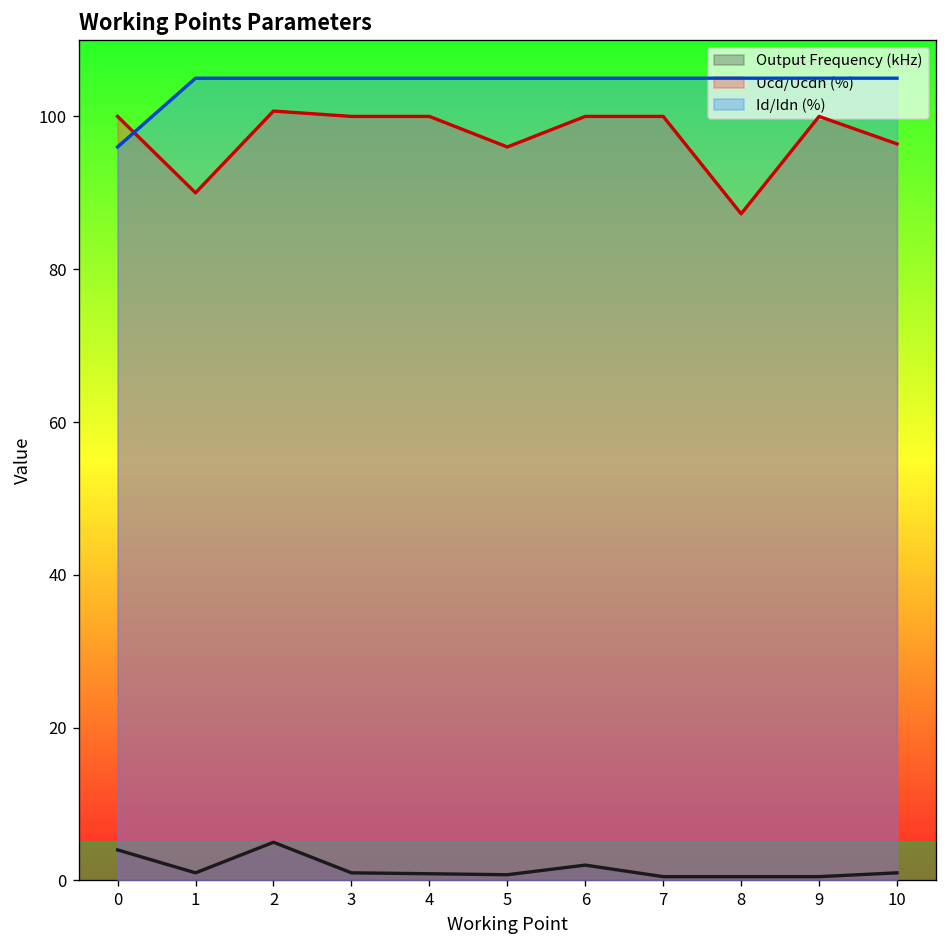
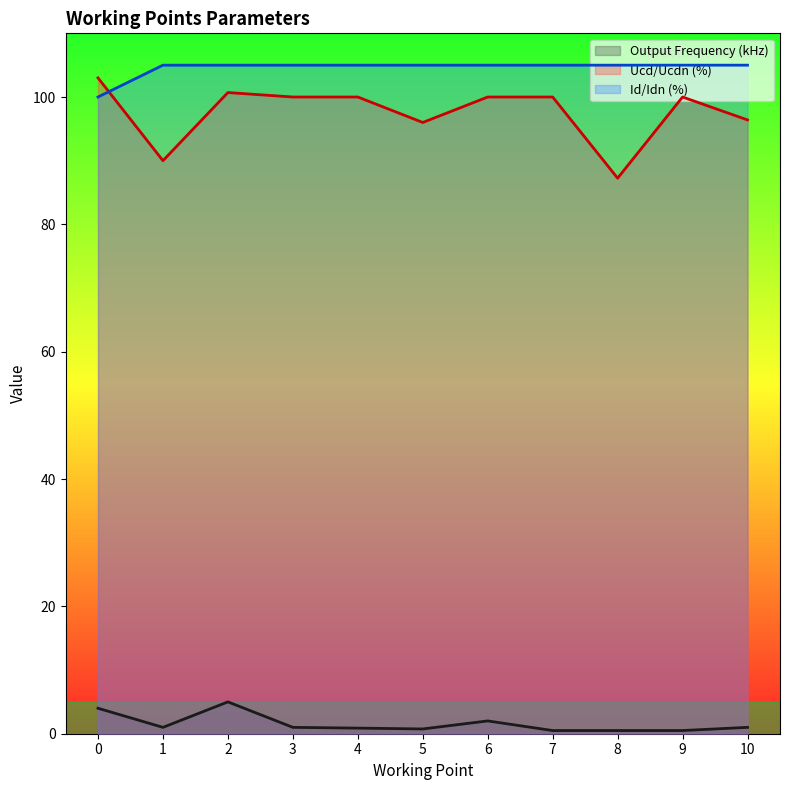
  {
    "Ucd/Ucdn (%)": {
-     "0": 100,
+     "0": 103,
      "1": 90,
      "2": 101,
      "3": 100,
      "4": 100,
      "5": 96,
      "6": 100,
      "7": 100,
      "8": 87,
      "10": 96
    },
    "Id/Idn (%)": {
-     "0": 96,
+     "0": 100,
      "1": 105,
      "2": 105,
      "3": 105,
      "4": 105,
      "5": 105,
      "6": 105,
      "7": 105
    }
  }
